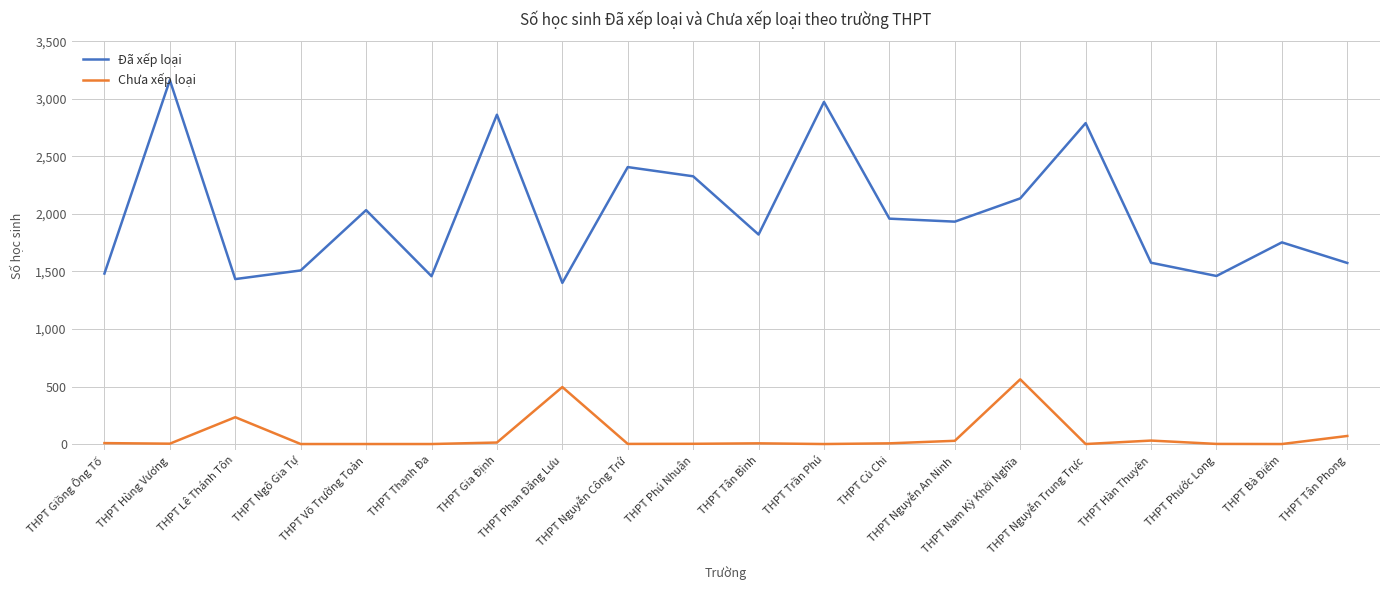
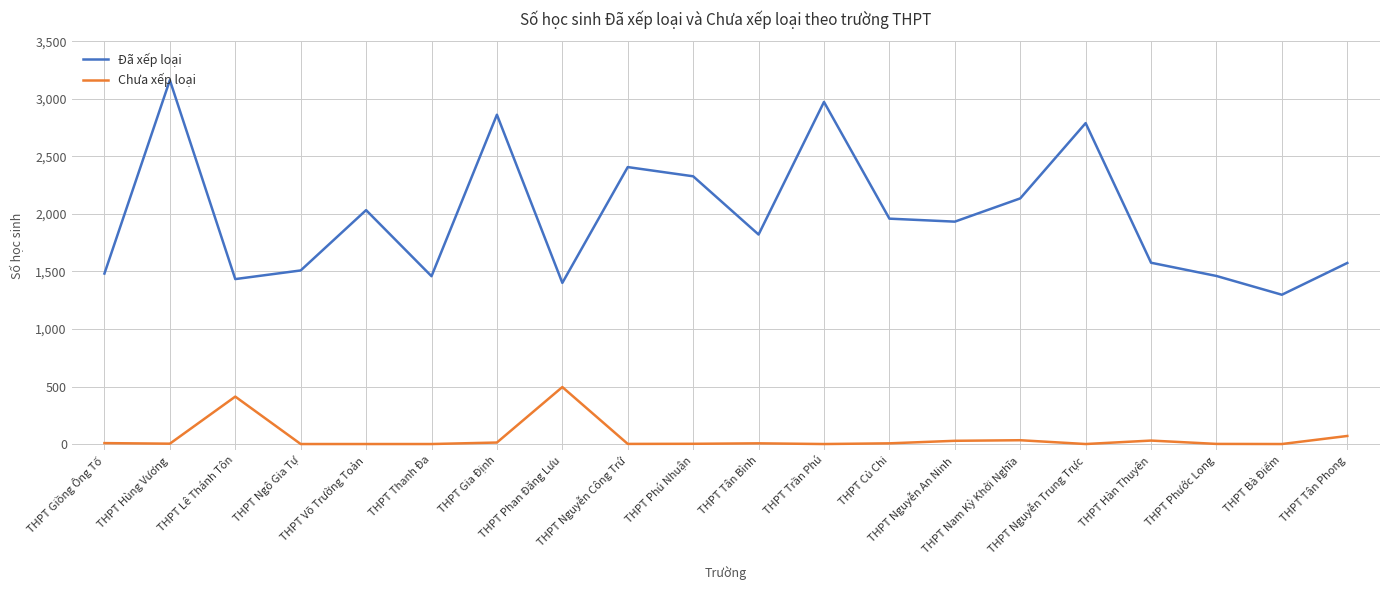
  {
    "Đã xếp loại": {
      "THPT Giồng Ông Tố": "1,480",
      "THPT Hùng Vương": "3,160",
      "THPT Lê Thánh Tôn": "1,430",
      "THPT Ngô Gia Tự": "1,510",
      "THPT Võ Trường Toản": "2,030",
      "THPT Thanh Đa": "1,460",
      "THPT Gia Định": "2,860",
      "THPT Phan Đăng Lưu": "1,400",
      "THPT Nguyễn Công Trứ": "2,410",
      "THPT Phú Nhuận": "2,330",
      "THPT Tân Bình": "1,820",
      "THPT Trần Phú": "2,970",
      "THPT Củ Chi": "1,960",
      "THPT Nguyễn An Ninh": "1,930",
      "THPT Nam Kỳ Khởi Nghĩa": "2,140",
      "THPT Nguyễn Trung Trực": "2,790",
      "THPT Hàn Thuyên": "1,580",
      "THPT Phước Long": "1,460",
-     "THPT Bà Điểm": "1,750",
+     "THPT Bà Điểm": "1,300",
      "THPT Tân Phong": "1,570"
    },
    "Chưa xếp loại": {
      "THPT Giồng Ông Tố": "10",
      "THPT Hùng Vương": "0",
-     "THPT Lê Thánh Tôn": "230",
+     "THPT Lê Thánh Tôn": "410",
      "THPT Ngô Gia Tự": "0",
      "THPT Võ Trường Toản": "0",
      "THPT Thanh Đa": "0",
      "THPT Gia Định": "10",
      "THPT Phan Đăng Lưu": "500",
      "THPT Nguyễn Công Trứ": "0",
      "THPT Phú Nhuận": "0",
      "THPT Tân Bình": "10",
      "THPT Trần Phú": "0",
      "THPT Củ Chi": "10",
      "THPT Nguyễn An Ninh": "30",
-     "THPT Nam Kỳ Khởi Nghĩa": "560",
+     "THPT Nam Kỳ Khởi Nghĩa": "30",
      "THPT Nguyễn Trung Trực": "0",
      "THPT Hàn Thuyên": "30",
      "THPT Phước Long": "0",
      "THPT Bà Điểm": "0",
      "THPT Tân Phong": "70"
    }
  }
